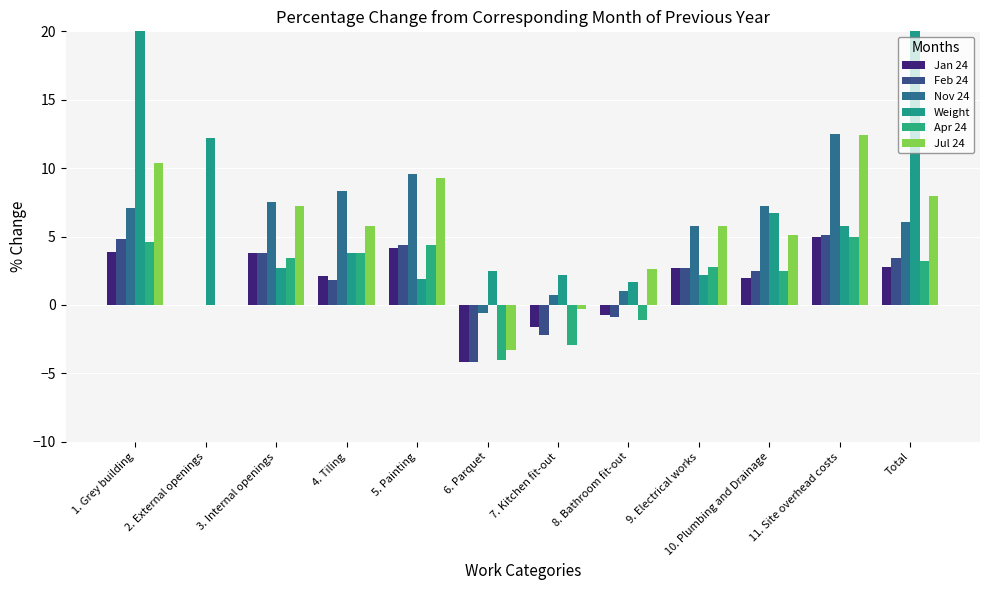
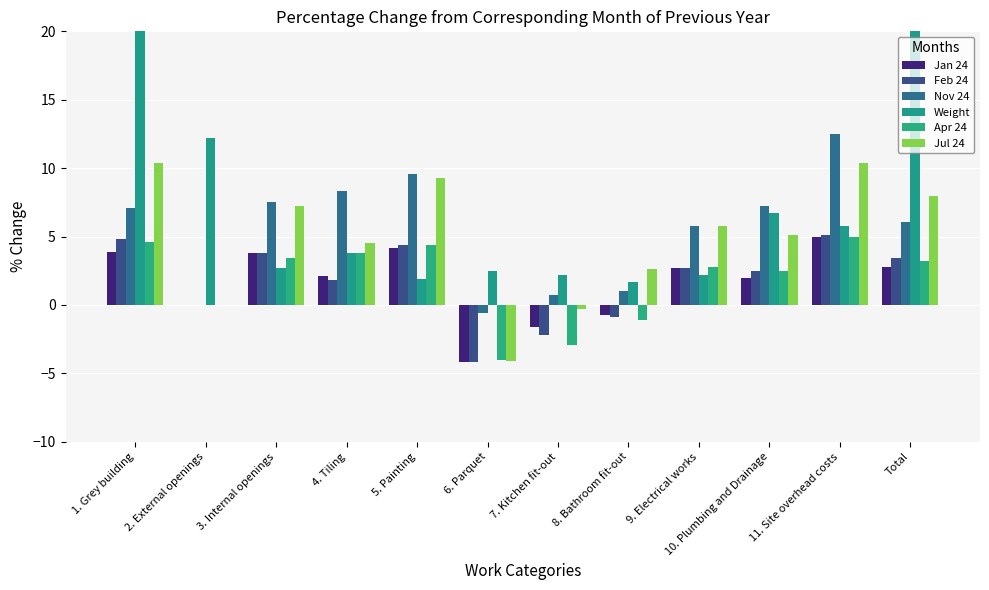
  {
    "Jul 24": {
      "1. Grey building": 10.4,
      "2. External openings": 0.0,
      "3. Internal openings": 7.2,
-     "4. Tiling": 5.8,
+     "4. Tiling": 4.5,
      "5. Painting": 9.3,
-     "6. Parquet": -3.3,
+     "6. Parquet": -4.1,
      "7. Kitchen fit-out": -0.3,
      "8. Bathroom fit-out": 2.6,
      "9. Electrical works": 5.8,
      "10. Plumbing and Drainage": 5.1,
-     "11. Site overhead costs": 12.4,
+     "11. Site overhead costs": 10.4,
      "Total": 8.0
    }
  }
